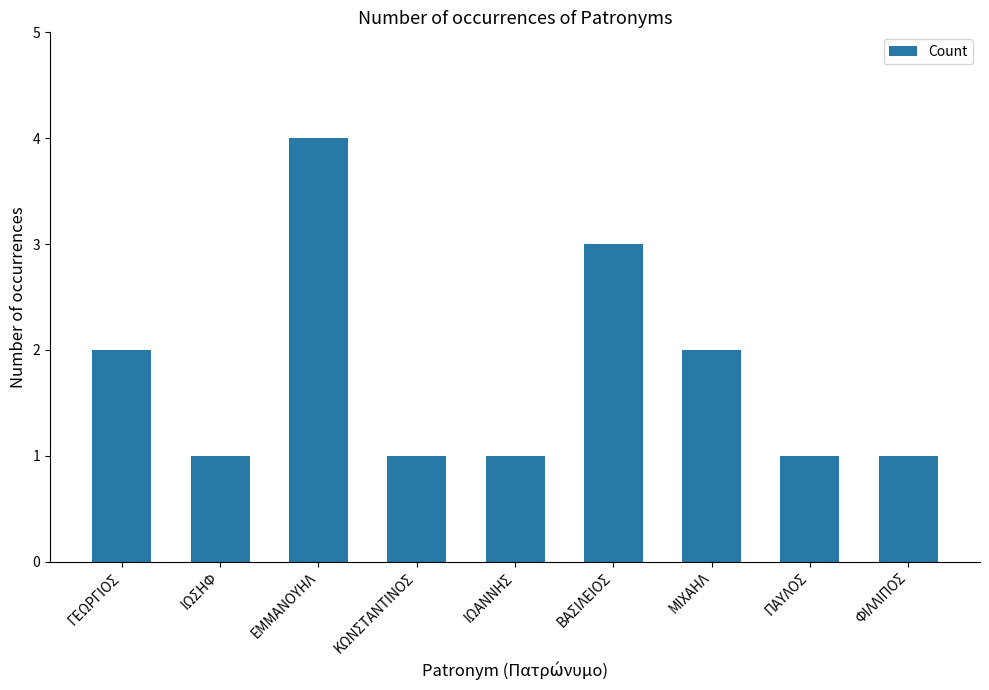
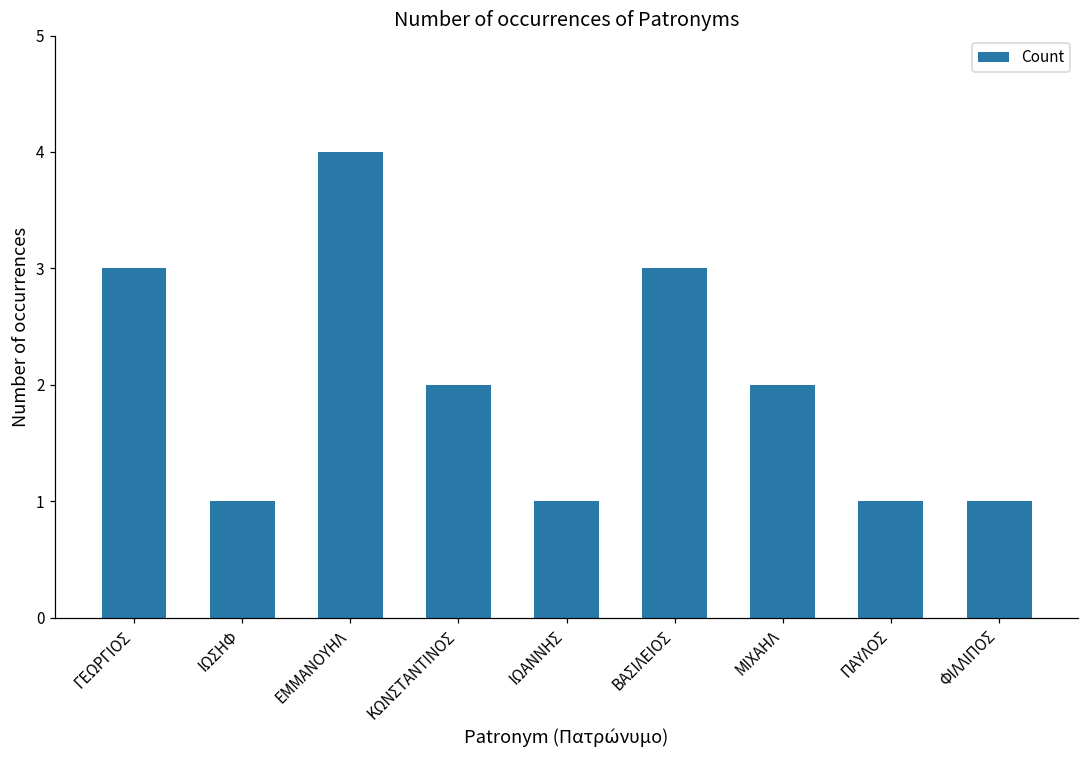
  {
-   "ΓΕΩΡΓΙΟΣ": 2,
+   "ΓΕΩΡΓΙΟΣ": 3,
    "ΙΩΣΗΦ": 1,
    "ΕΜΜΑΝΟΥΗΛ": 4,
-   "ΚΩΝΣΤΑΝΤΙΝΟΣ": 1,
+   "ΚΩΝΣΤΑΝΤΙΝΟΣ": 2,
    "ΙΩΑΝΝΗΣ": 1,
    "ΒΑΣΙΛΕΙΟΣ": 3,
    "ΜΙΧΑΗΛ": 2,
    "ΠΑΥΛΟΣ": 1,
    "ΦΙΛΛΙΠΟΣ": 1
  }
